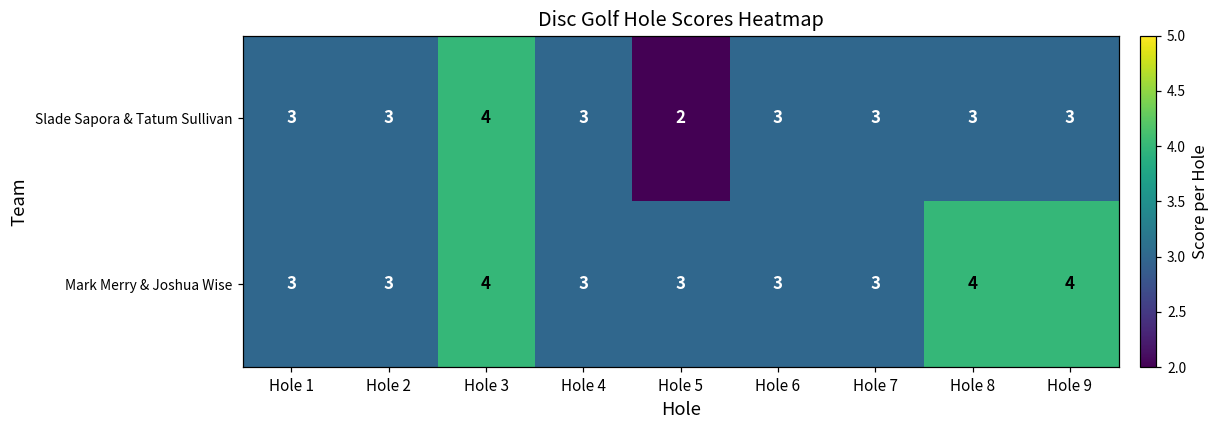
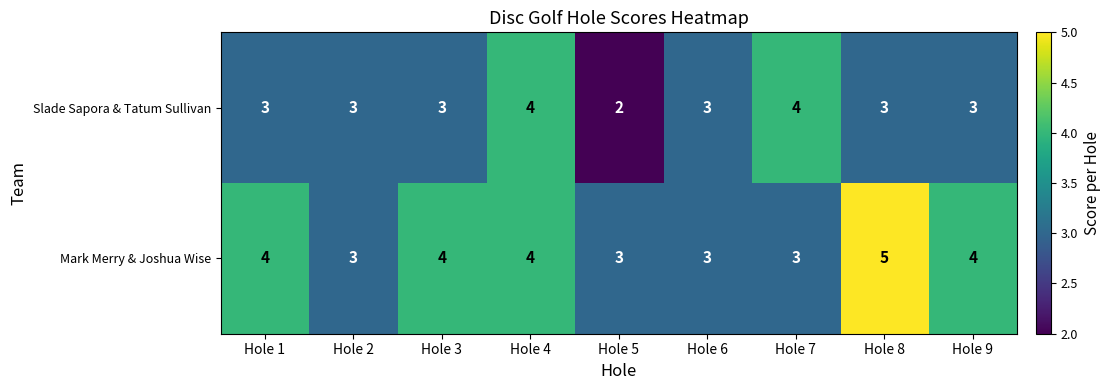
  {
    "Slade Sapora & Tatum Sullivan": {
      "Hole 1": 3,
      "Hole 2": 3,
-     "Hole 3": 4,
-     "Hole 4": 3,
+     "Hole 3": 3,
+     "Hole 4": 4,
      "Hole 5": 2,
      "Hole 6": 3,
-     "Hole 7": 3,
+     "Hole 7": 4,
      "Hole 8": 3,
      "Hole 9": 3
    },
    "Mark Merry & Joshua Wise": {
-     "Hole 1": 3,
+     "Hole 1": 4,
      "Hole 2": 3,
      "Hole 3": 4,
-     "Hole 4": 3,
+     "Hole 4": 4,
      "Hole 5": 3,
      "Hole 6": 3,
      "Hole 7": 3,
-     "Hole 8": 4,
+     "Hole 8": 5,
      "Hole 9": 4
    }
  }
